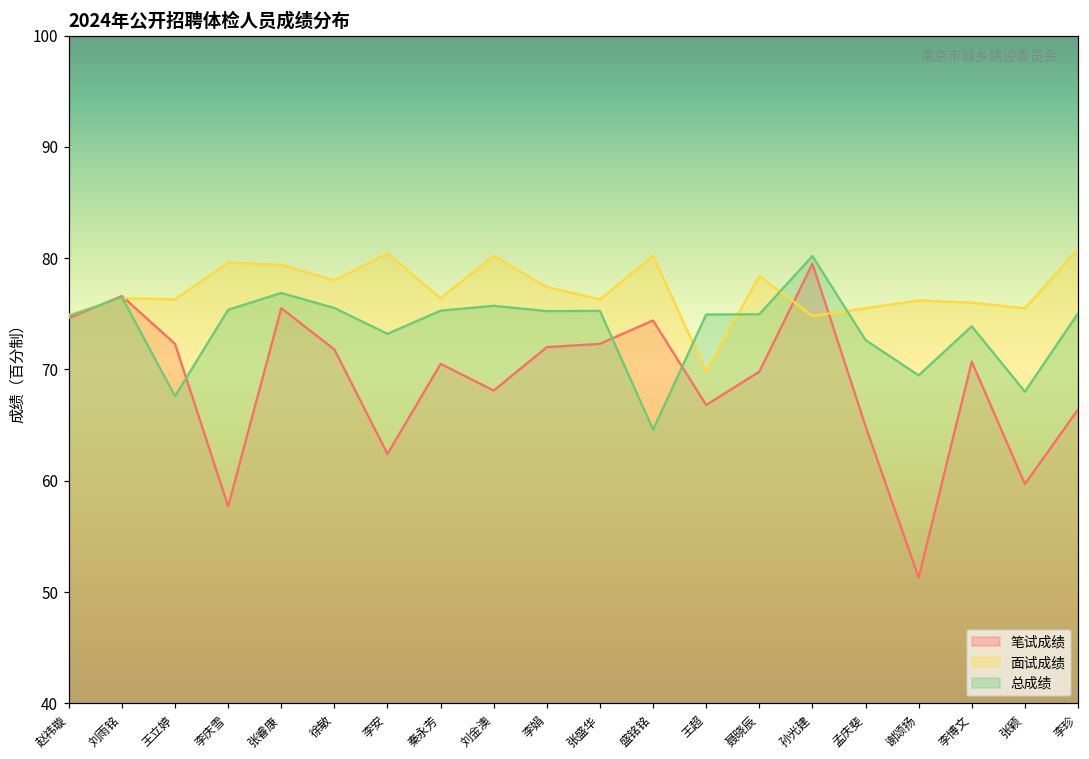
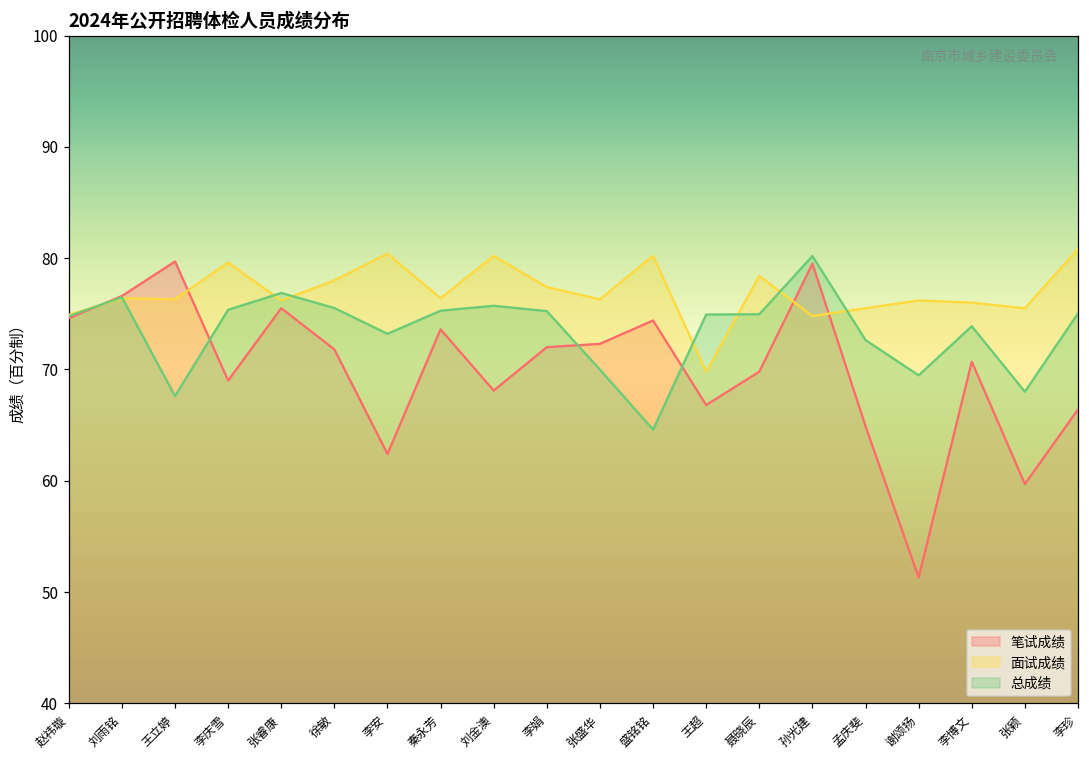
  {
    "笔试成绩": {
-     "王立婷": 72.3,
-     "李庆雪": 57.7,
+     "王立婷": 79.7,
+     "李庆雪": 69.0,
      "张睿康": 75.5,
      "徐敏": 71.8,
      "李安": 62.4,
-     "秦永芳": 70.5,
+     "秦永芳": 73.6,
      "刘金澳": 68.1,
      "李娟": 72.0,
      "张盛华": 72.3,
      "盛铭铭": 74.4,
      "王超": 66.8,
      "聂晓辰": 69.8,
      "孙光建": 79.5,
      "孟庆斐": 64.9,
      "谢颂扬": 51.3,
      "李博文": 70.7,
      "张颖": 59.7,
      "李珍": 66.4
    },
    "面试成绩": {
      "王立婷": 76.3,
      "李庆雪": 79.6,
-     "张睿康": 79.4,
+     "张睿康": 76.2,
      "徐敏": 78.0,
      "李安": 80.4,
      "秦永芳": 76.4,
      "刘金澳": 80.2,
      "李娟": 77.4,
      "张盛华": 76.3,
      "盛铭铭": 80.2,
      "王超": 69.8,
      "聂晓辰": 78.4,
      "孙光建": 74.8,
      "孟庆斐": 75.5,
      "谢颂扬": 76.2,
      "李博文": 76.0,
      "张颖": 75.5,
      "李珍": 80.8
    },
    "总成绩": {
      "王立婷": 67.6,
      "李庆雪": 75.4,
      "张睿康": 76.9,
      "徐敏": 75.5,
      "李安": 73.2,
      "秦永芳": 75.3,
      "刘金澳": 75.7,
      "李娟": 75.2,
-     "张盛华": 75.3,
+     "张盛华": 70.0,
      "盛铭铭": 64.6,
      "王超": 74.9,
      "聂晓辰": 75.0,
      "孙光建": 80.2,
      "孟庆斐": 72.6,
      "谢颂扬": 69.5,
      "李博文": 73.9,
      "张颖": 68.0,
      "李珍": 75.0
    }
  }
